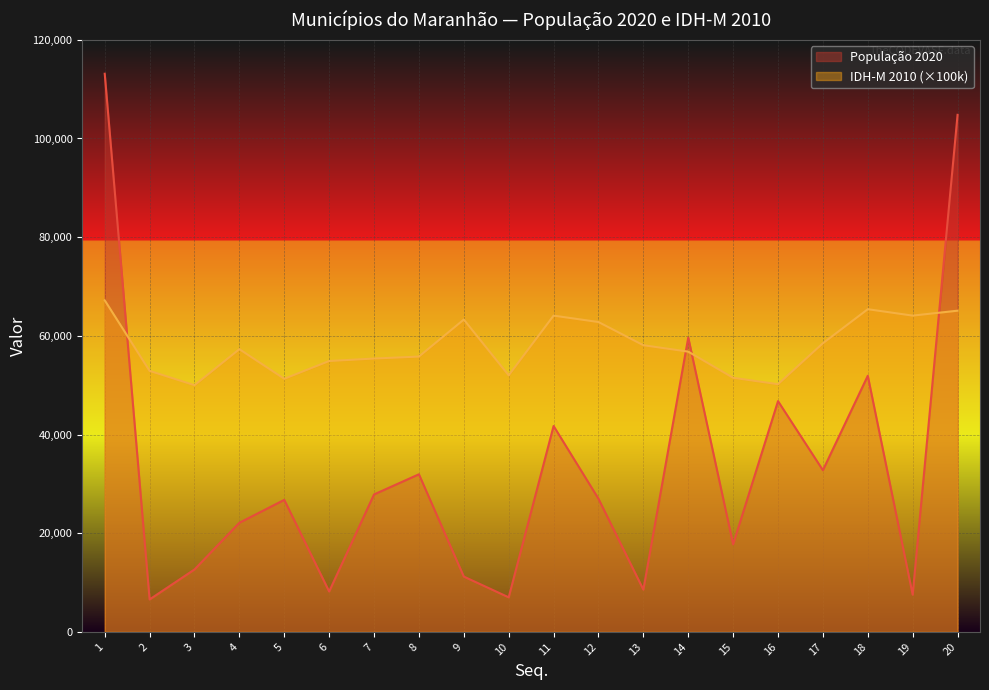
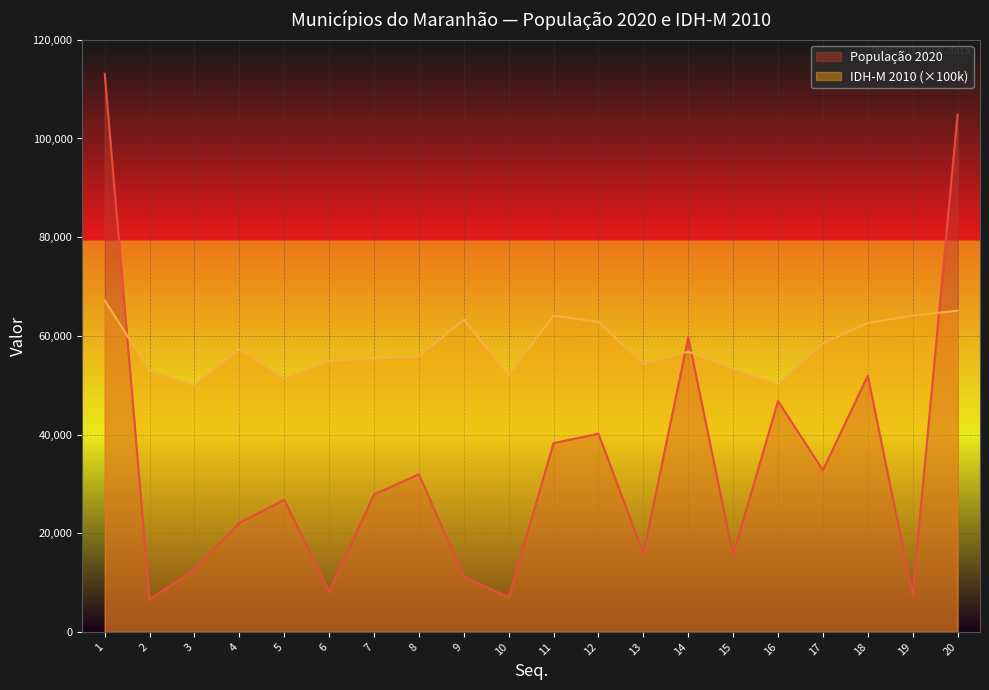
  {
    "População 2020": {
      "1": "113,000",
      "2": "7,000",
      "3": "13,000",
      "4": "22,000",
      "5": "27,000",
      "6": "8,000",
      "7": "28,000",
      "8": "32,000",
      "9": "11,000",
      "10": "7,000",
-     "11": "42,000",
-     "12": "27,000",
-     "13": "9,000",
+     "11": "38,000",
+     "12": "40,000",
+     "13": "16,000",
      "14": "60,000",
-     "15": "18,000",
+     "15": "16,000",
      "16": "47,000",
      "17": "33,000",
      "18": "52,000",
      "19": "8,000",
      "20": "105,000"
    },
    "IDH-M 2010 (×100k)": {
      "1": "67,000",
      "2": "53,000",
      "3": "50,000",
      "4": "57,000",
      "5": "51,000",
      "6": "55,000",
      "7": "55,000",
      "8": "56,000",
      "9": "63,000",
      "10": "52,000",
      "11": "64,000",
      "12": "63,000",
-     "13": "58,000",
+     "13": "54,000",
      "14": "57,000",
-     "15": "52,000",
+     "15": "53,000",
      "16": "50,000",
      "17": "59,000",
-     "18": "65,000",
+     "18": "63,000",
      "19": "64,000",
      "20": "65,000"
    }
  }
